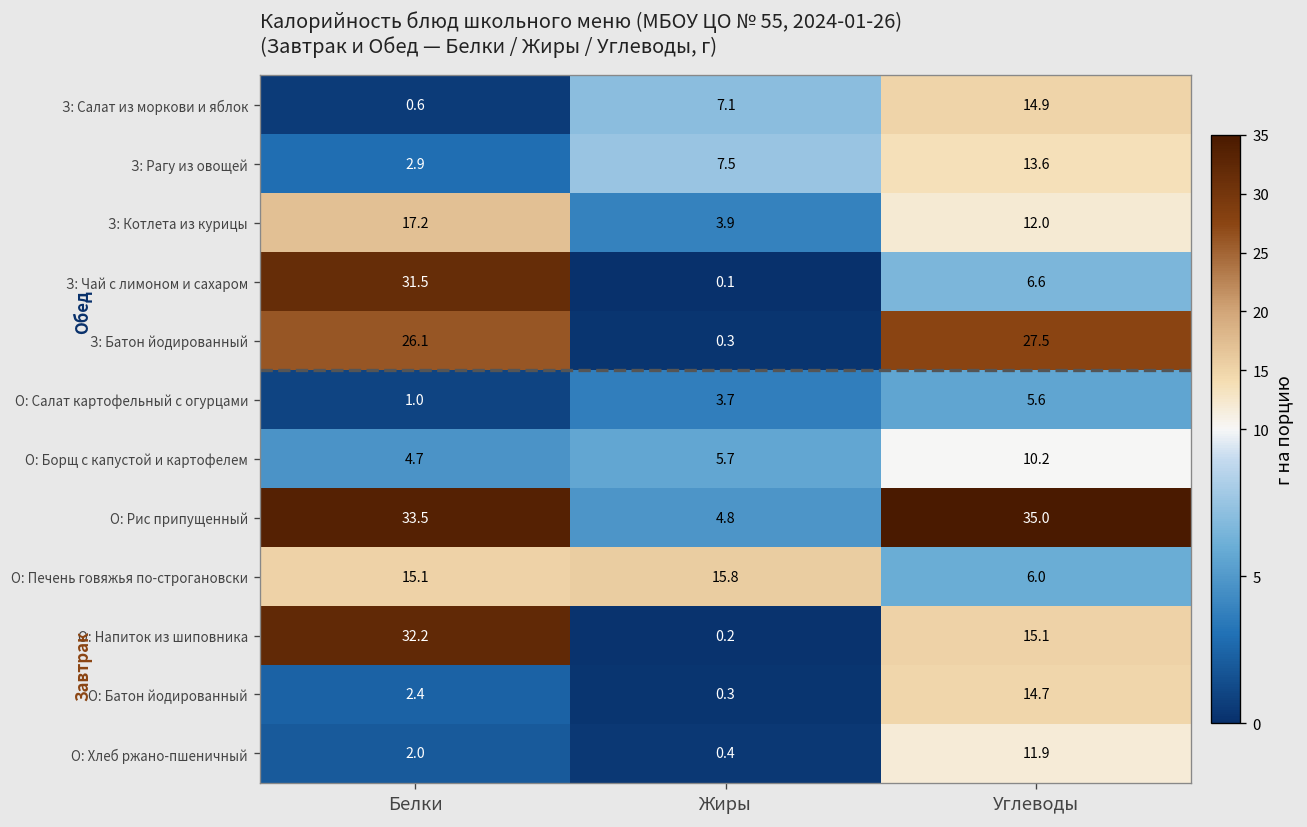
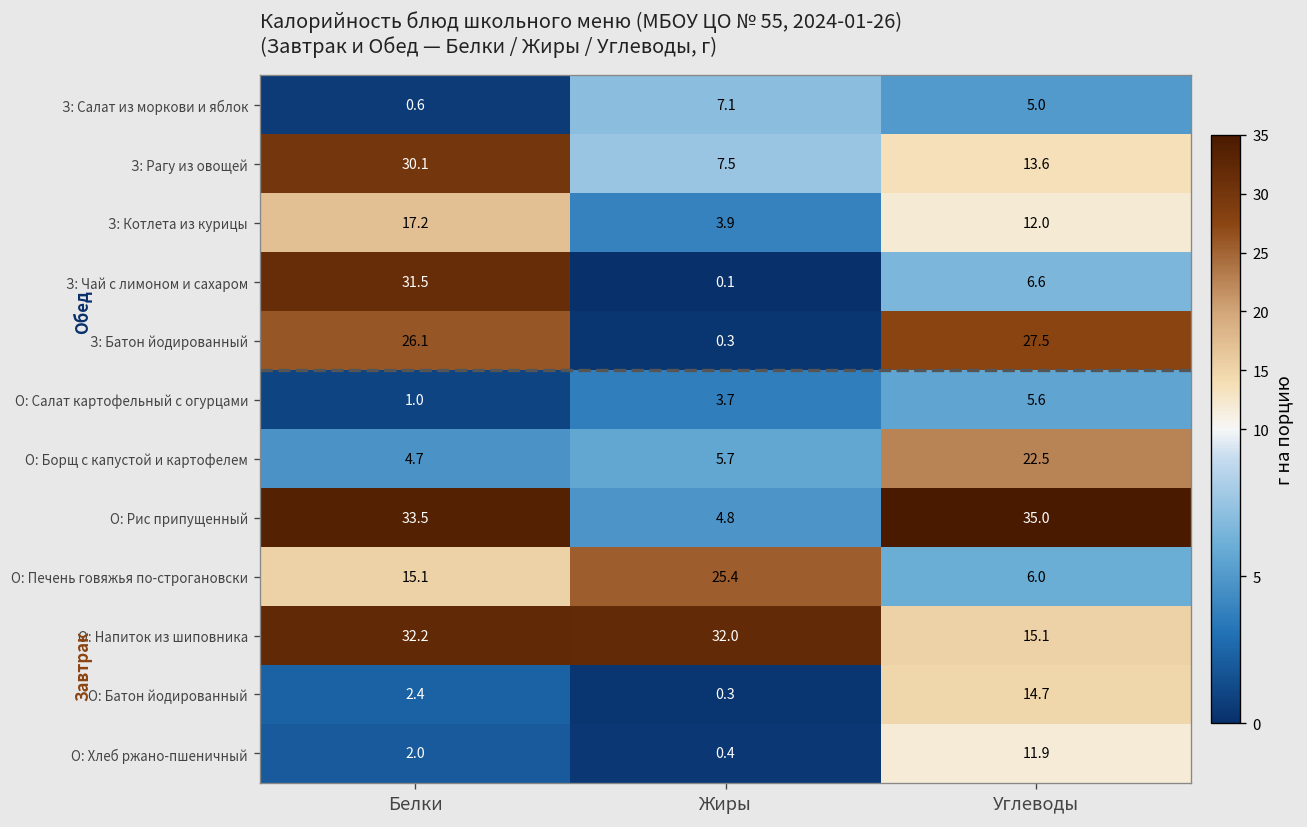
  {
    "З: Салат из моркови и яблок": {
      "Белки": 0.6,
      "Жиры": 7.1,
-     "Углеводы": 14.9
+     "Углеводы": 5.0
    },
    "З: Рагу из овощей": {
-     "Белки": 2.9,
+     "Белки": 30.1,
      "Жиры": 7.5,
      "Углеводы": 13.6
    },
    "З: Котлета из курицы": {
      "Белки": 17.2,
      "Жиры": 3.9,
      "Углеводы": 12.0
    },
    "З: Чай с лимоном и сахаром": {
      "Белки": 31.5,
      "Жиры": 0.1,
      "Углеводы": 6.6
    },
    "З: Батон йодированный": {
      "Белки": 26.1,
      "Жиры": 0.3,
      "Углеводы": 27.5
    },
    "О: Салат картофельный с огурцами": {
      "Белки": 1.0,
      "Жиры": 3.7,
      "Углеводы": 5.6
    },
    "О: Борщ с капустой и картофелем": {
      "Белки": 4.7,
      "Жиры": 5.7,
-     "Углеводы": 10.2
+     "Углеводы": 22.5
    },
    "О: Рис припущенный": {
      "Белки": 33.5,
      "Жиры": 4.8,
      "Углеводы": 35.0
    },
    "О: Печень говяжья по-строгановски": {
      "Белки": 15.1,
-     "Жиры": 15.8,
+     "Жиры": 25.4,
      "Углеводы": 6.0
    },
    "О: Напиток из шиповника": {
      "Белки": 32.2,
-     "Жиры": 0.2,
+     "Жиры": 32.0,
      "Углеводы": 15.1
    },
    "О: Батон йодированный": {
      "Белки": 2.4,
      "Жиры": 0.3,
      "Углеводы": 14.7
    },
    "О: Хлеб ржано-пшеничный": {
      "Белки": 2.0,
      "Жиры": 0.4,
      "Углеводы": 11.9
    }
  }
